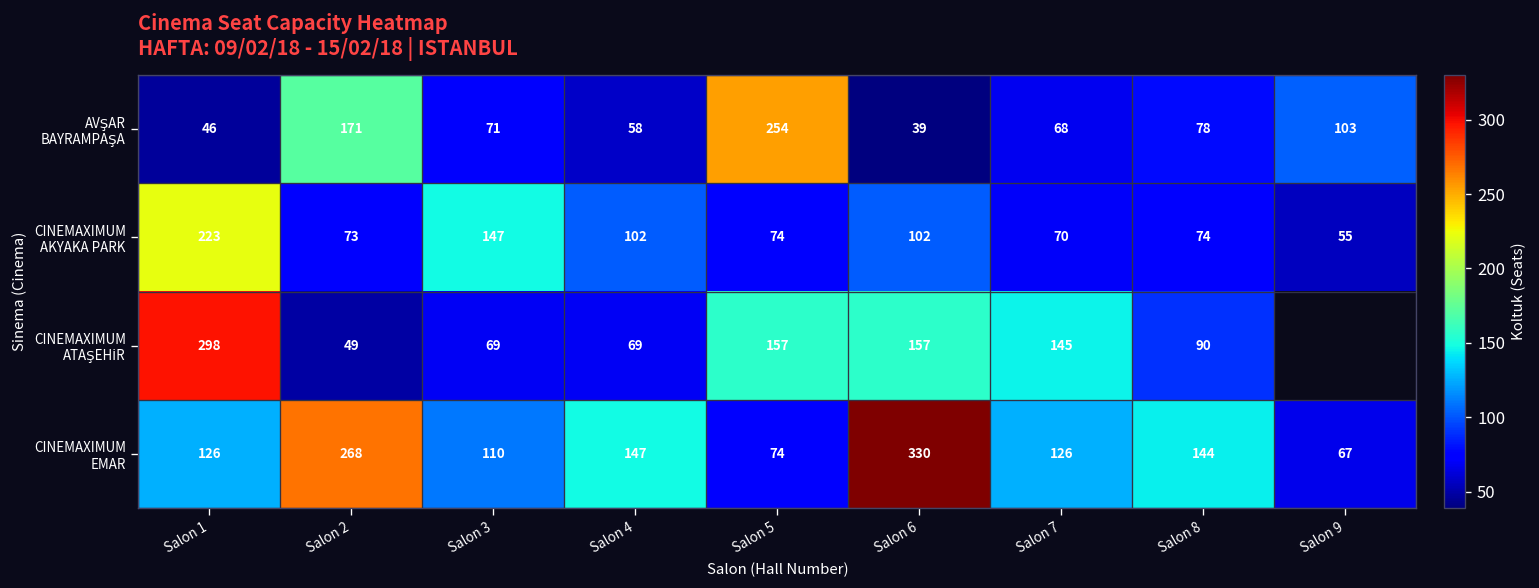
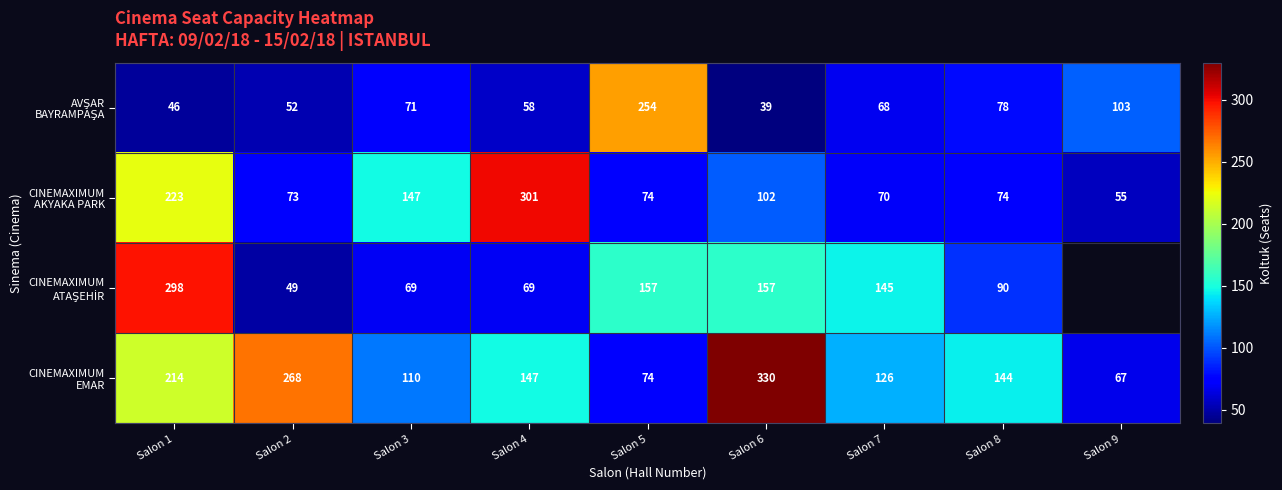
  {
    "AVŞAR BAYRAMPAŞA": {
      "Salon 1": 46,
-     "Salon 2": 171,
+     "Salon 2": 52,
      "Salon 3": 71,
      "Salon 4": 58,
      "Salon 5": 254,
      "Salon 6": 39,
      "Salon 7": 68,
      "Salon 8": 78,
      "Salon 9": 103
    },
    "CINEMAXIMUM AKYAKA PARK": {
      "Salon 1": 223,
      "Salon 2": 73,
      "Salon 3": 147,
-     "Salon 4": 102,
+     "Salon 4": 301,
      "Salon 5": 74,
      "Salon 6": 102,
      "Salon 7": 70,
      "Salon 8": 74,
      "Salon 9": 55
    },
    "CINEMAXIMUM ATAŞEHİR": {
      "Salon 1": 298,
      "Salon 2": 49,
      "Salon 3": 69,
      "Salon 4": 69,
      "Salon 5": 157,
      "Salon 6": 157,
      "Salon 7": 145,
      "Salon 8": 90
    },
    "CINEMAXIMUM EMAR": {
-     "Salon 1": 126,
+     "Salon 1": 214,
      "Salon 2": 268,
      "Salon 3": 110,
      "Salon 4": 147,
      "Salon 5": 74,
      "Salon 6": 330,
      "Salon 7": 126,
      "Salon 8": 144,
      "Salon 9": 67
    }
  }
